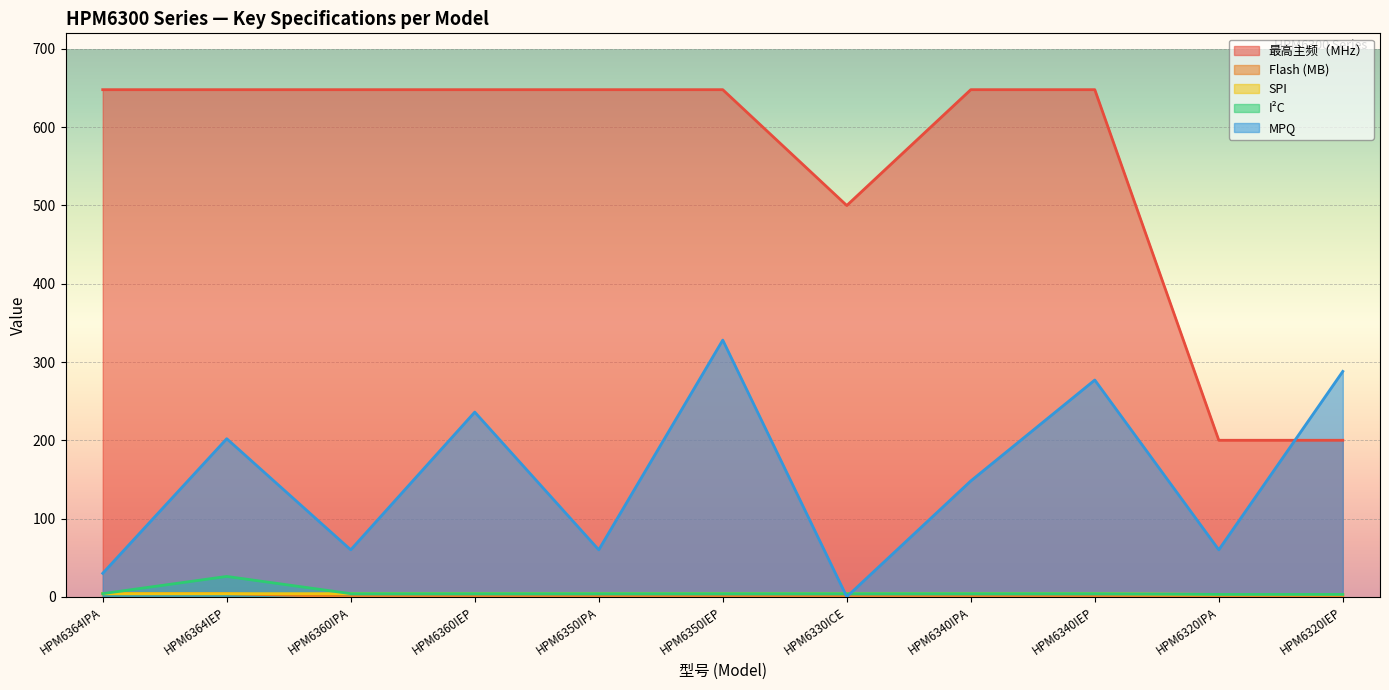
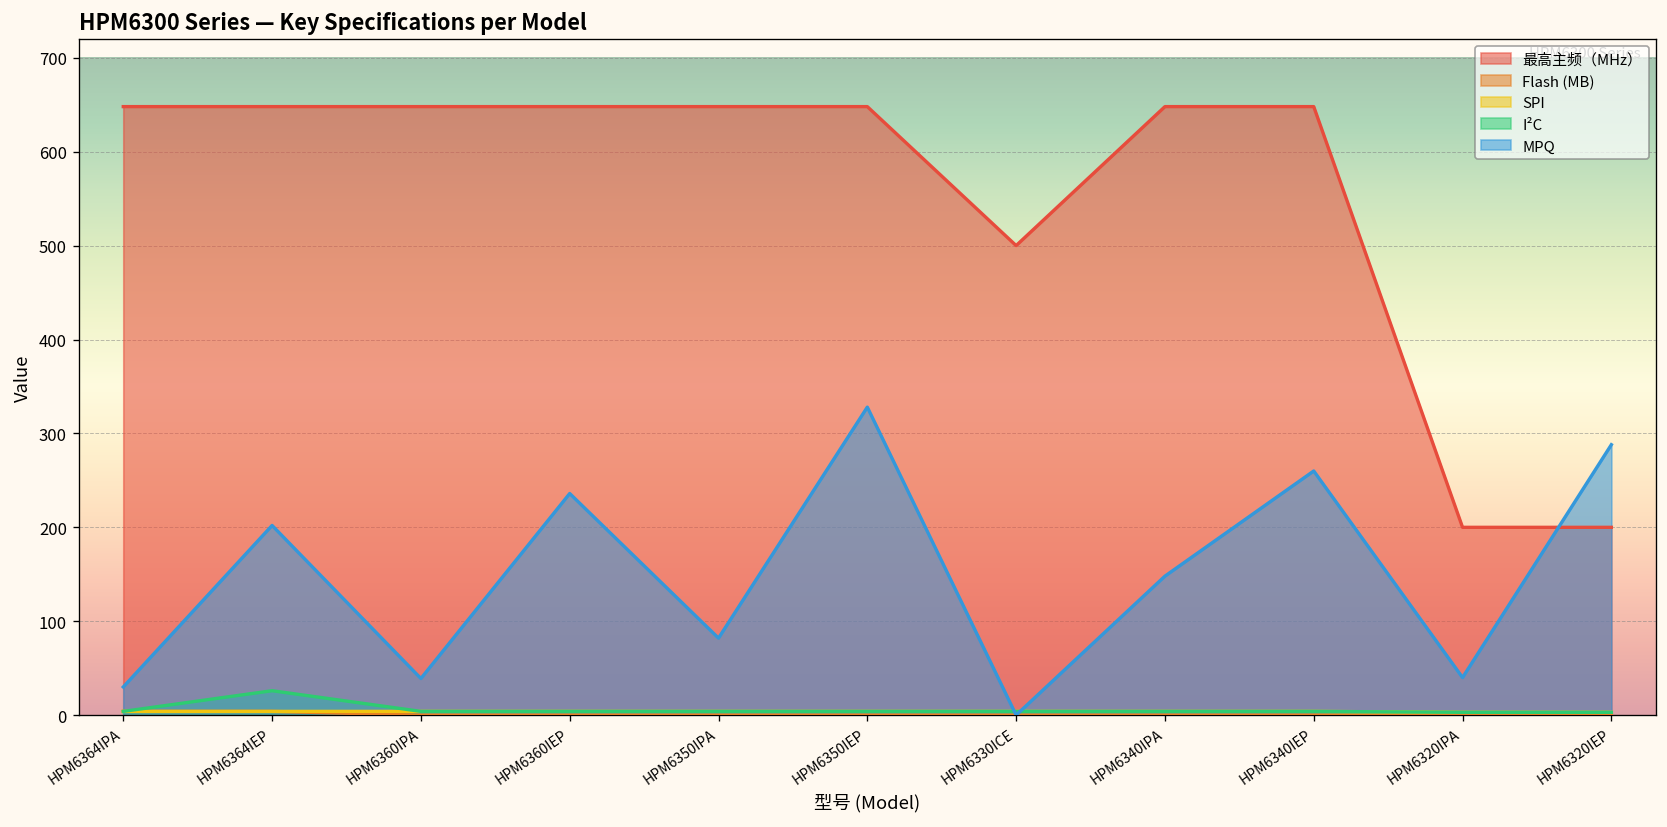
  {
    "I²C": {
      "HPM6364IEP": 30
    },
    "MPQ": {
      "HPM6364IPA": 30,
      "HPM6364IEP": 200,
-     "HPM6360IPA": 60,
+     "HPM6360IPA": 40,
      "HPM6360IEP": 240,
-     "HPM6350IPA": 60,
+     "HPM6350IPA": 80,
      "HPM6350IEP": 330,
      "HPM6340IPA": 150,
-     "HPM6340IEP": 280,
-     "HPM6320IPA": 60,
+     "HPM6340IEP": 260,
+     "HPM6320IPA": 40,
      "HPM6320IEP": 290
    }
  }
